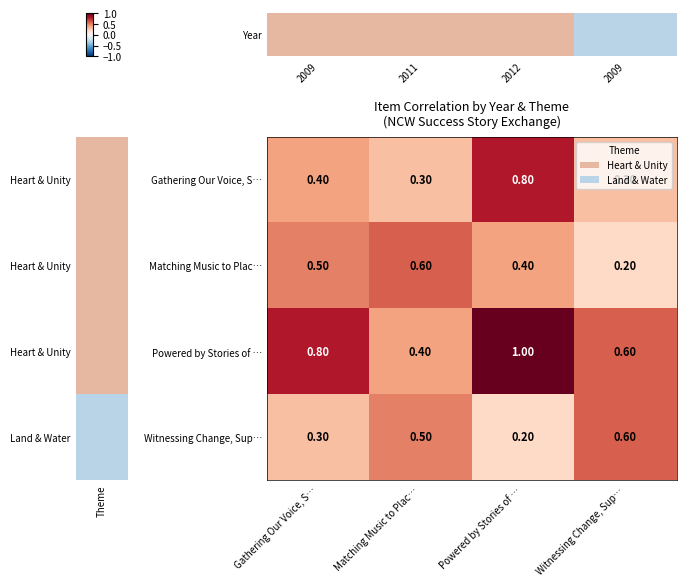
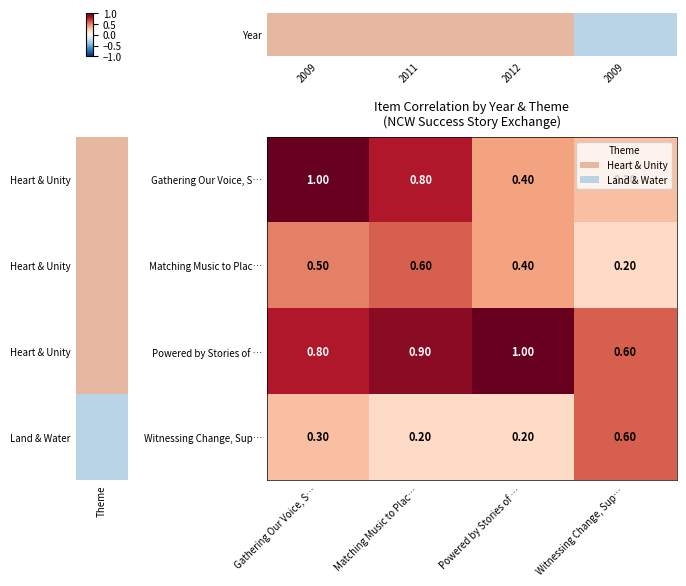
  {
    "Gathering Our Voice, S…": {
-     "Gathering Our Voice, S…": 0.40,
-     "Matching Music to Plac…": 0.30,
-     "Powered by Stories of …": 0.80
+     "Gathering Our Voice, S…": 1.00,
+     "Matching Music to Plac…": 0.80,
+     "Powered by Stories of …": 0.40
    },
    "Matching Music to Plac…": {
      "Gathering Our Voice, S…": 0.50,
      "Matching Music to Plac…": 0.60,
      "Powered by Stories of …": 0.40,
      "Witnessing Change, Sup…": 0.20
    },
    "Powered by Stories of …": {
      "Gathering Our Voice, S…": 0.80,
-     "Matching Music to Plac…": 0.40,
+     "Matching Music to Plac…": 0.90,
      "Powered by Stories of …": 1.00,
      "Witnessing Change, Sup…": 0.60
    },
    "Witnessing Change, Sup…": {
      "Gathering Our Voice, S…": 0.30,
-     "Matching Music to Plac…": 0.50,
+     "Matching Music to Plac…": 0.20,
      "Powered by Stories of …": 0.20,
      "Witnessing Change, Sup…": 0.60
    }
  }
